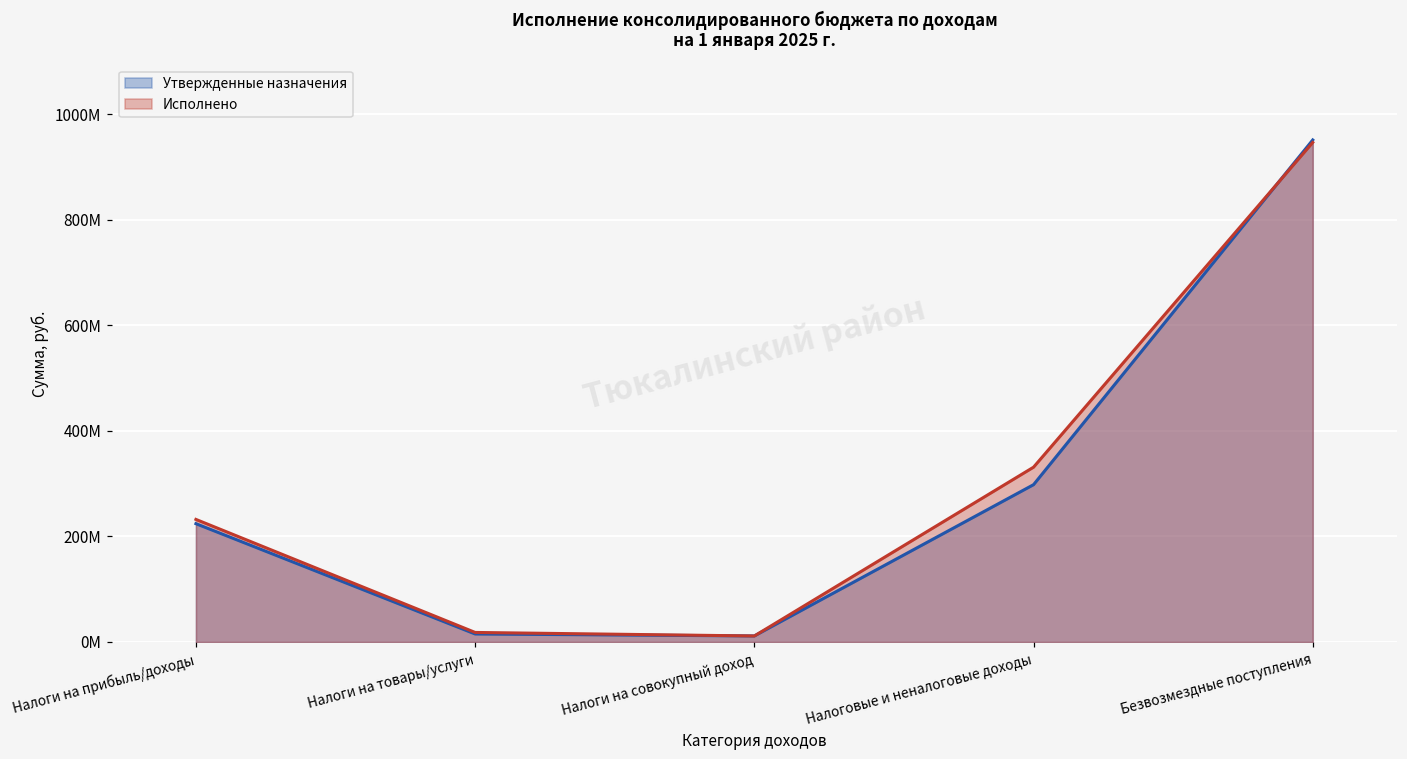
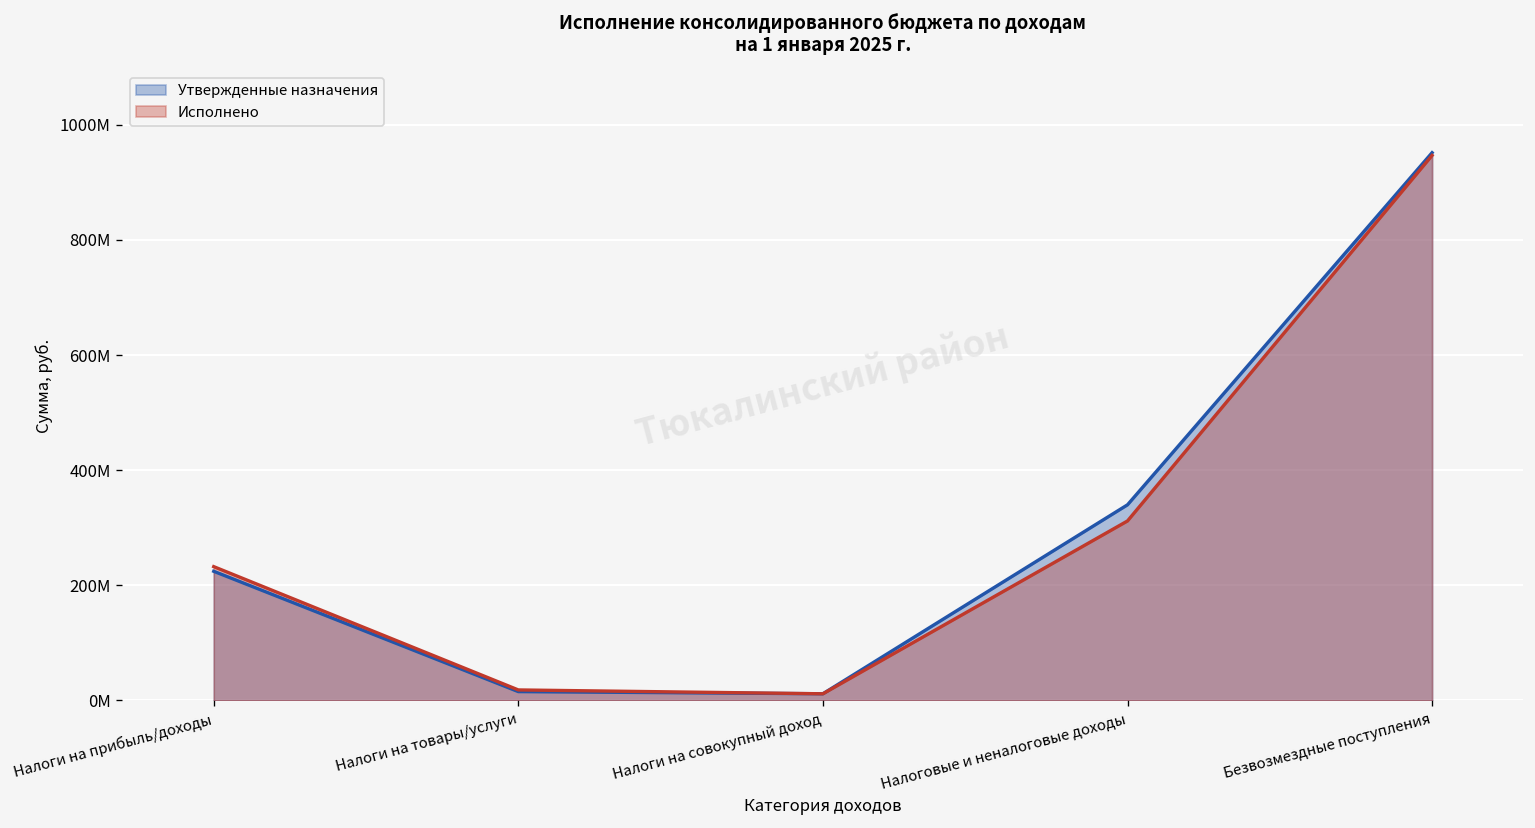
  {
    "Утвержденные назначения": {
      "Налоги на прибыль/доходы": 220000000,
-     "Налоговые и неналоговые доходы": 300000000
+     "Налоговые и неналоговые доходы": 340000000
    },
    "Исполнено": {
      "Налоги на прибыль/доходы": 230000000,
-     "Налоговые и неналоговые доходы": 330000000
+     "Налоговые и неналоговые доходы": 310000000
    }
  }
